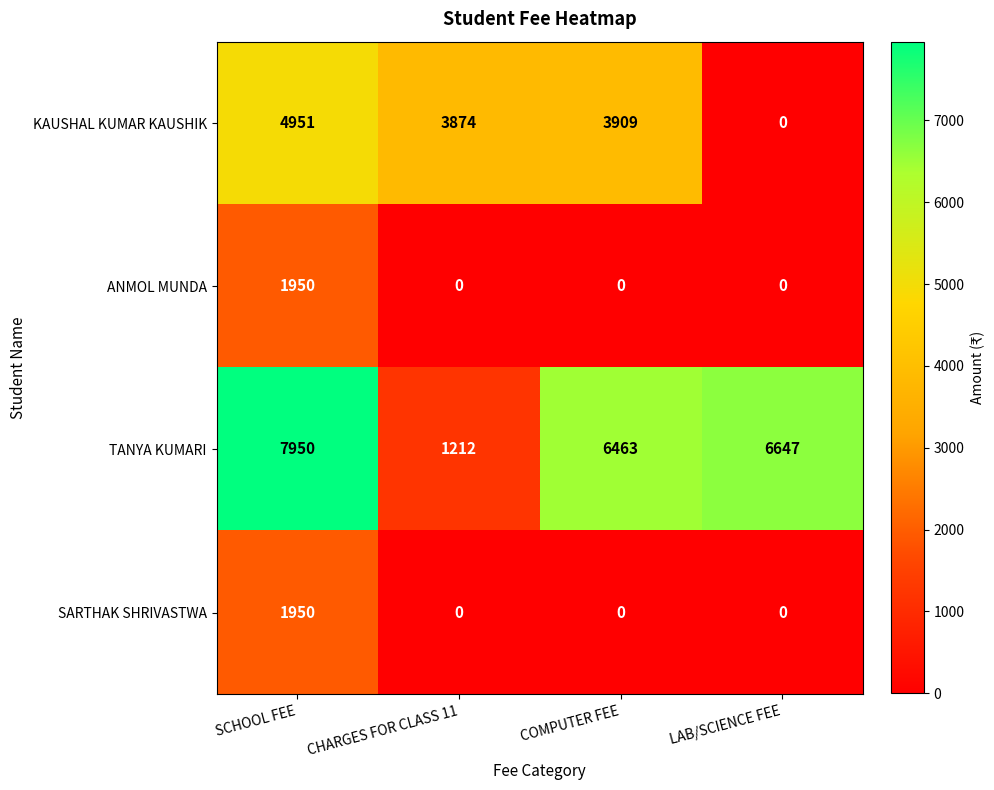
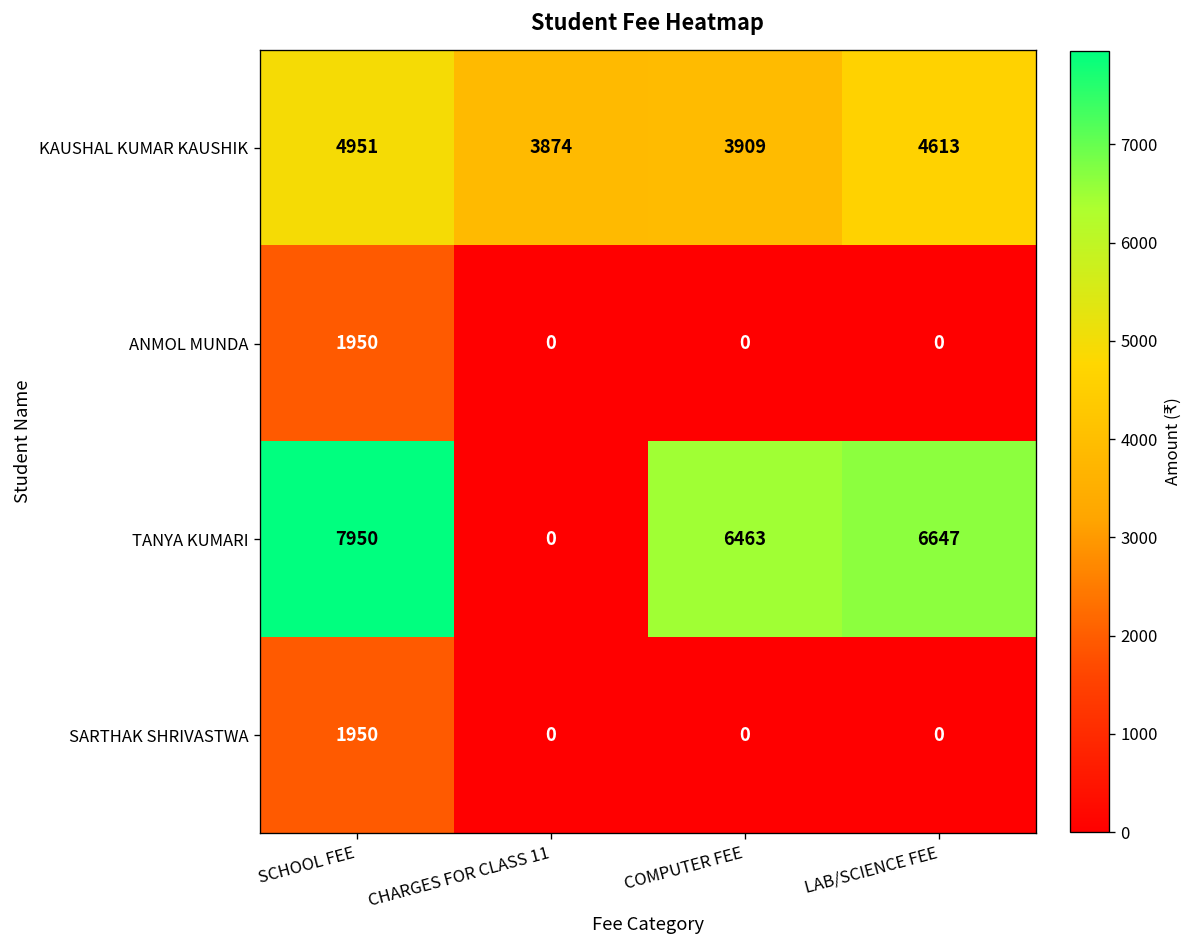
  {
    "KAUSHAL KUMAR KAUSHIK": {
      "SCHOOL FEE": 4951,
      "CHARGES FOR CLASS 11": 3874,
      "COMPUTER FEE": 3909,
-     "LAB/SCIENCE FEE": 0
+     "LAB/SCIENCE FEE": 4613
    },
    "ANMOL MUNDA": {
      "SCHOOL FEE": 1950,
      "CHARGES FOR CLASS 11": 0,
      "COMPUTER FEE": 0,
      "LAB/SCIENCE FEE": 0
    },
    "TANYA KUMARI": {
      "SCHOOL FEE": 7950,
-     "CHARGES FOR CLASS 11": 1212,
+     "CHARGES FOR CLASS 11": 0,
      "COMPUTER FEE": 6463,
      "LAB/SCIENCE FEE": 6647
    },
    "SARTHAK SHRIVASTWA": {
      "SCHOOL FEE": 1950,
      "CHARGES FOR CLASS 11": 0,
      "COMPUTER FEE": 0,
      "LAB/SCIENCE FEE": 0
    }
  }
